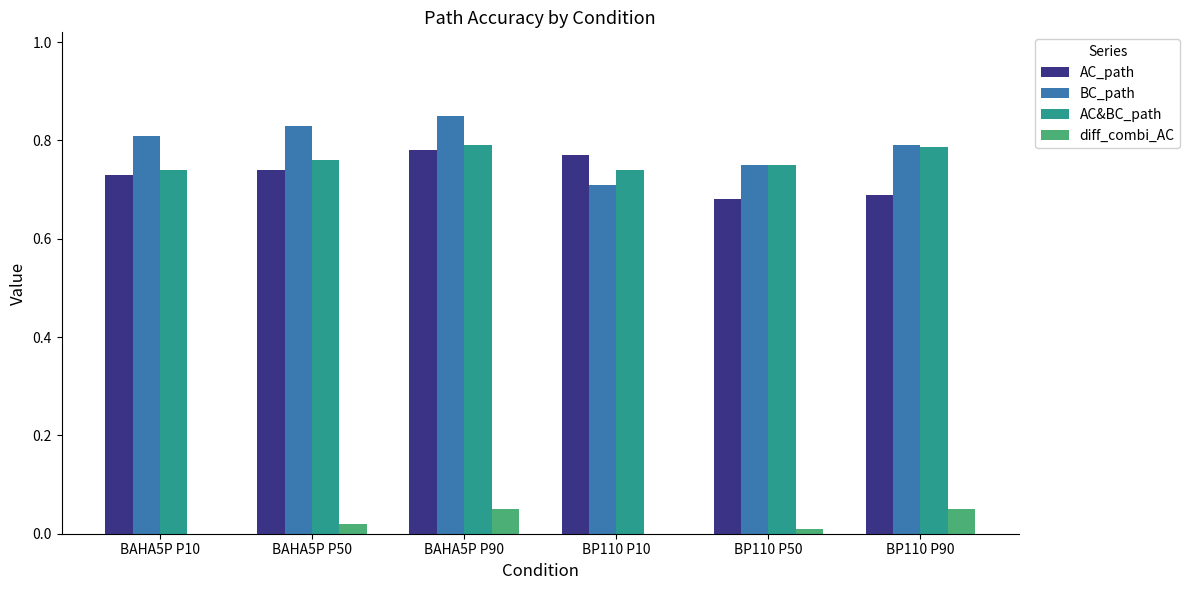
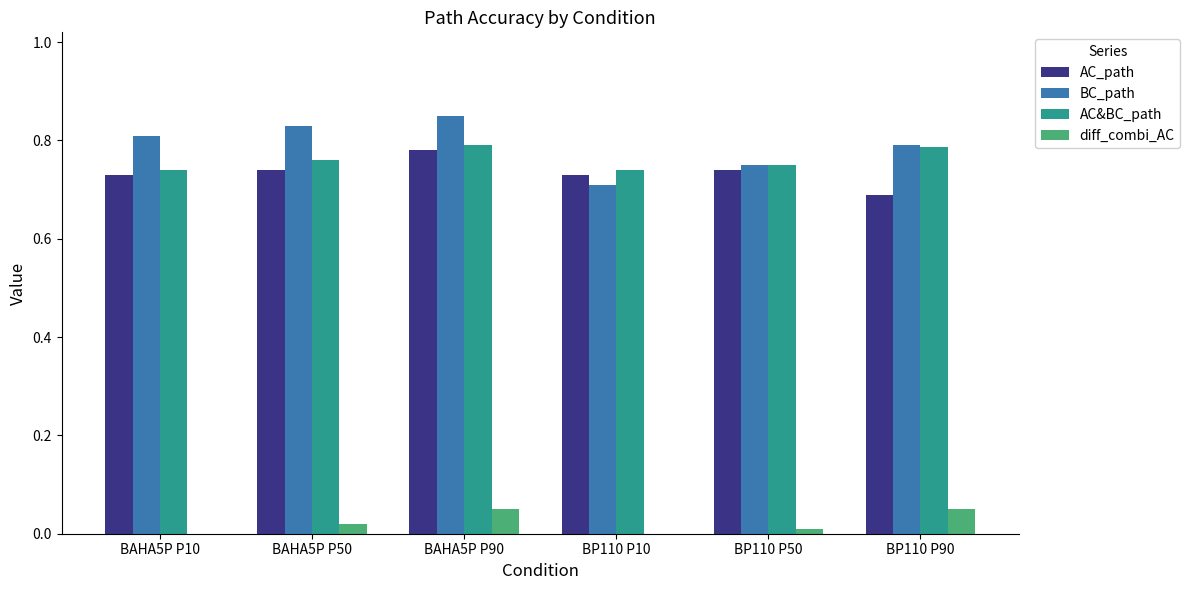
  {
    "AC_path": {
      "BAHA5P P10": 0.73,
      "BAHA5P P50": 0.74,
      "BAHA5P P90": 0.78,
-     "BP110 P10": 0.77,
-     "BP110 P50": 0.68,
+     "BP110 P10": 0.73,
+     "BP110 P50": 0.74,
      "BP110 P90": 0.69
    }
  }
